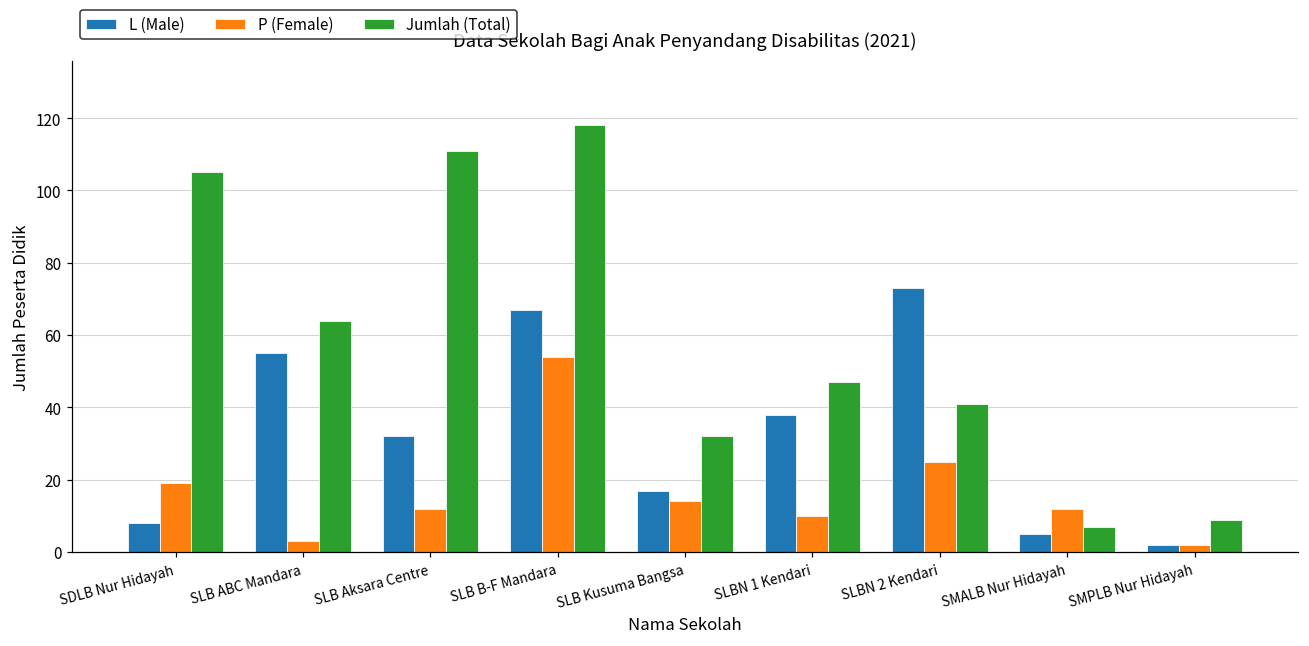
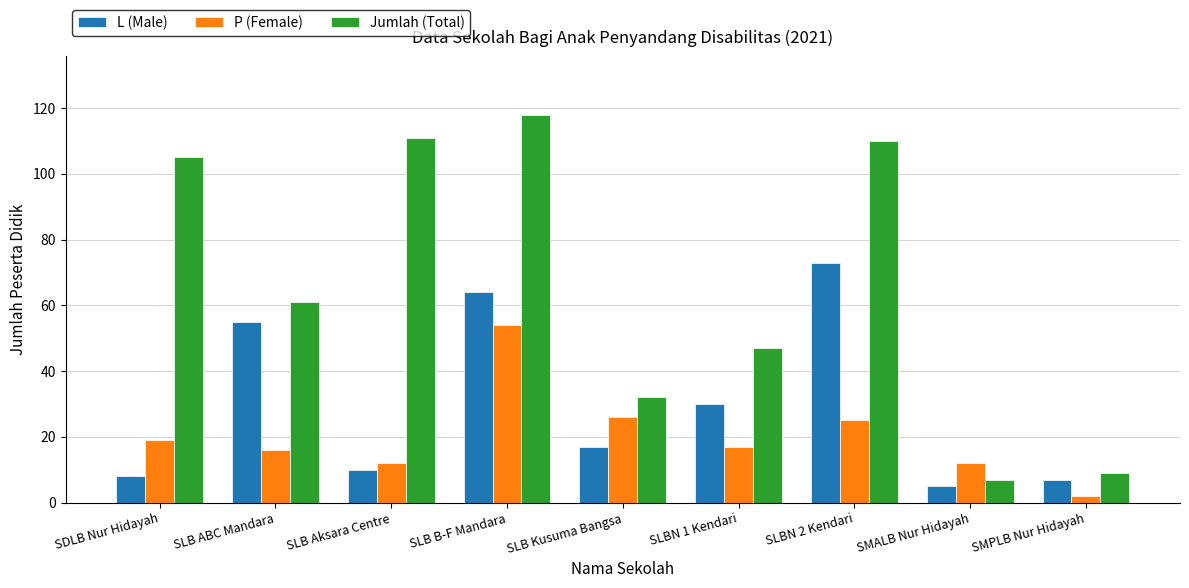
  {
    "L (Male)": {
      "SDLB Nur Hidayah": 8,
      "SLB ABC Mandara": 55,
-     "SLB Aksara Centre": 32,
-     "SLB B-F Mandara": 67,
+     "SLB Aksara Centre": 10,
+     "SLB B-F Mandara": 64,
      "SLB Kusuma Bangsa": 17,
-     "SLBN 1 Kendari": 38,
+     "SLBN 1 Kendari": 30,
      "SLBN 2 Kendari": 73,
      "SMALB Nur Hidayah": 5,
-     "SMPLB Nur Hidayah": 2
+     "SMPLB Nur Hidayah": 7
    },
    "P (Female)": {
      "SDLB Nur Hidayah": 19,
-     "SLB ABC Mandara": 3,
+     "SLB ABC Mandara": 16,
      "SLB Aksara Centre": 12,
      "SLB B-F Mandara": 54,
-     "SLB Kusuma Bangsa": 14,
-     "SLBN 1 Kendari": 10,
+     "SLB Kusuma Bangsa": 26,
+     "SLBN 1 Kendari": 17,
      "SLBN 2 Kendari": 25,
      "SMALB Nur Hidayah": 12,
      "SMPLB Nur Hidayah": 2
    },
    "Jumlah (Total)": {
      "SDLB Nur Hidayah": 105,
-     "SLB ABC Mandara": 64,
+     "SLB ABC Mandara": 61,
      "SLB Aksara Centre": 111,
      "SLB B-F Mandara": 118,
      "SLB Kusuma Bangsa": 32,
      "SLBN 1 Kendari": 47,
-     "SLBN 2 Kendari": 41,
+     "SLBN 2 Kendari": 110,
      "SMALB Nur Hidayah": 7,
      "SMPLB Nur Hidayah": 9
    }
  }
